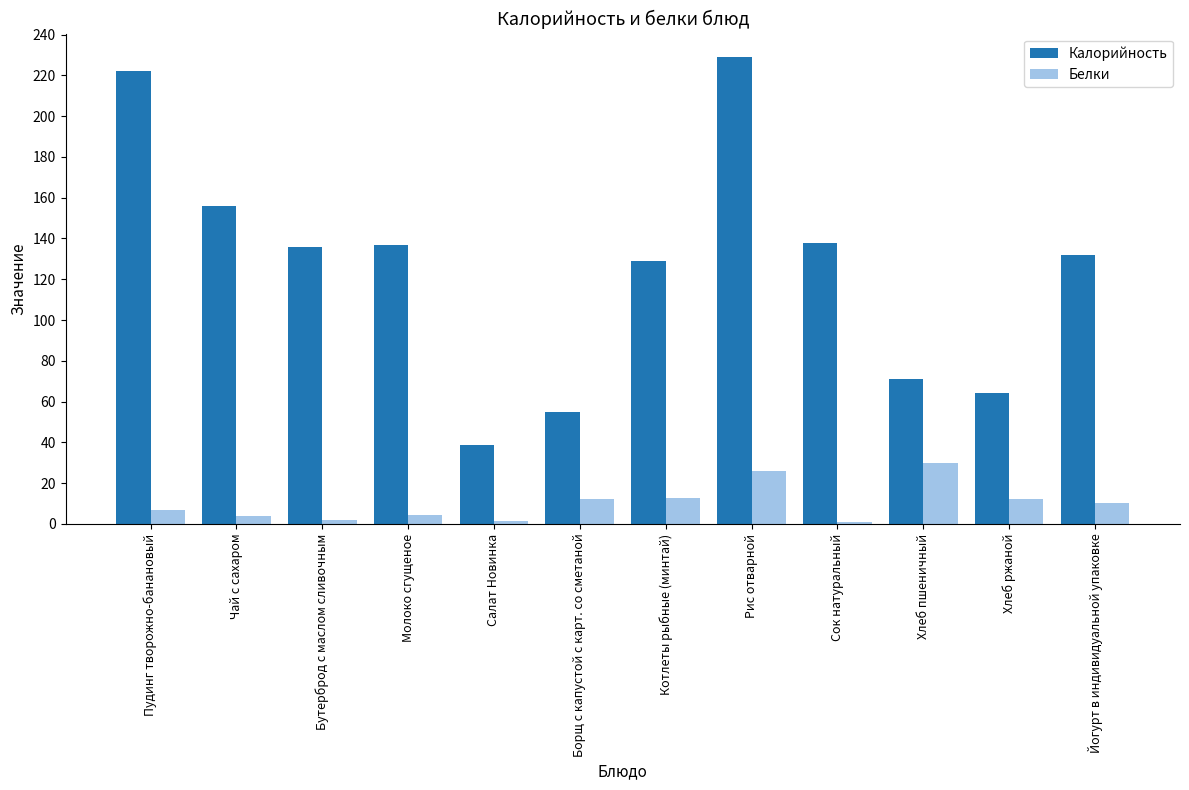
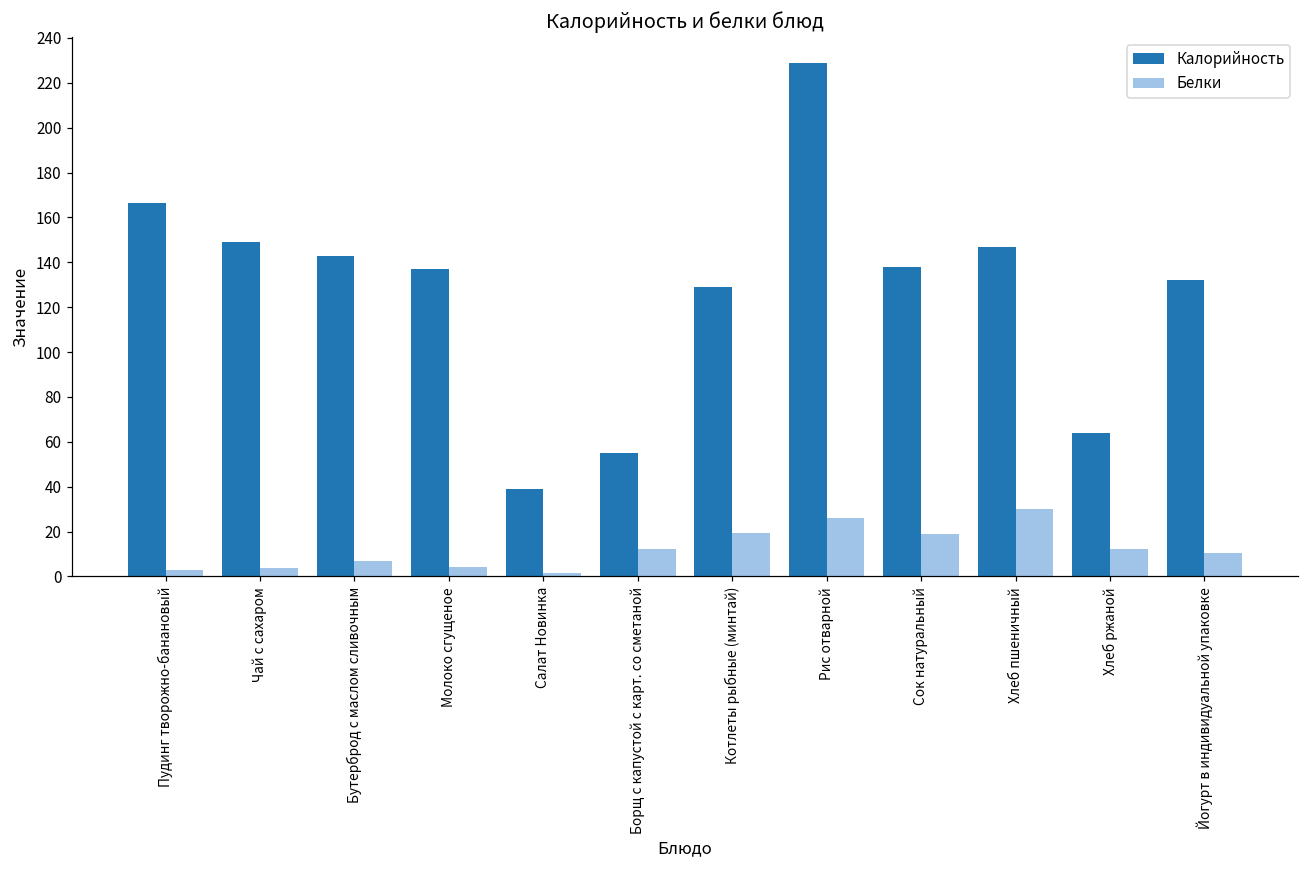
  {
    "Калорийность": {
-     "Пудинг творожно-банановый": 222,
-     "Чай с сахаром": 156,
-     "Бутерброд с маслом сливочным": 136,
+     "Пудинг творожно-банановый": 166,
+     "Чай с сахаром": 149,
+     "Бутерброд с маслом сливочным": 143,
      "Молоко сгущеное": 137,
      "Салат Новинка": 39,
      "Борщ с капустой с карт. со сметаной": 55,
      "Котлеты рыбные (минтай)": 129,
      "Рис отварной": 229,
      "Сок натуральный": 138,
-     "Хлеб пшеничный": 71,
+     "Хлеб пшеничный": 147,
      "Хлеб ржаной": 64,
      "Йогурт в индивидуальной упаковке": 132
    },
    "Белки": {
-     "Пудинг творожно-банановый": 7,
+     "Пудинг творожно-банановый": 3,
      "Чай с сахаром": 4,
-     "Бутерброд с маслом сливочным": 2,
+     "Бутерброд с маслом сливочным": 7,
      "Молоко сгущеное": 4,
      "Салат Новинка": 2,
      "Борщ с капустой с карт. со сметаной": 12,
-     "Котлеты рыбные (минтай)": 13,
+     "Котлеты рыбные (минтай)": 19,
      "Рис отварной": 26,
-     "Сок натуральный": 1,
+     "Сок натуральный": 19,
      "Хлеб пшеничный": 30,
      "Хлеб ржаной": 12,
      "Йогурт в индивидуальной упаковке": 10
    }
  }
